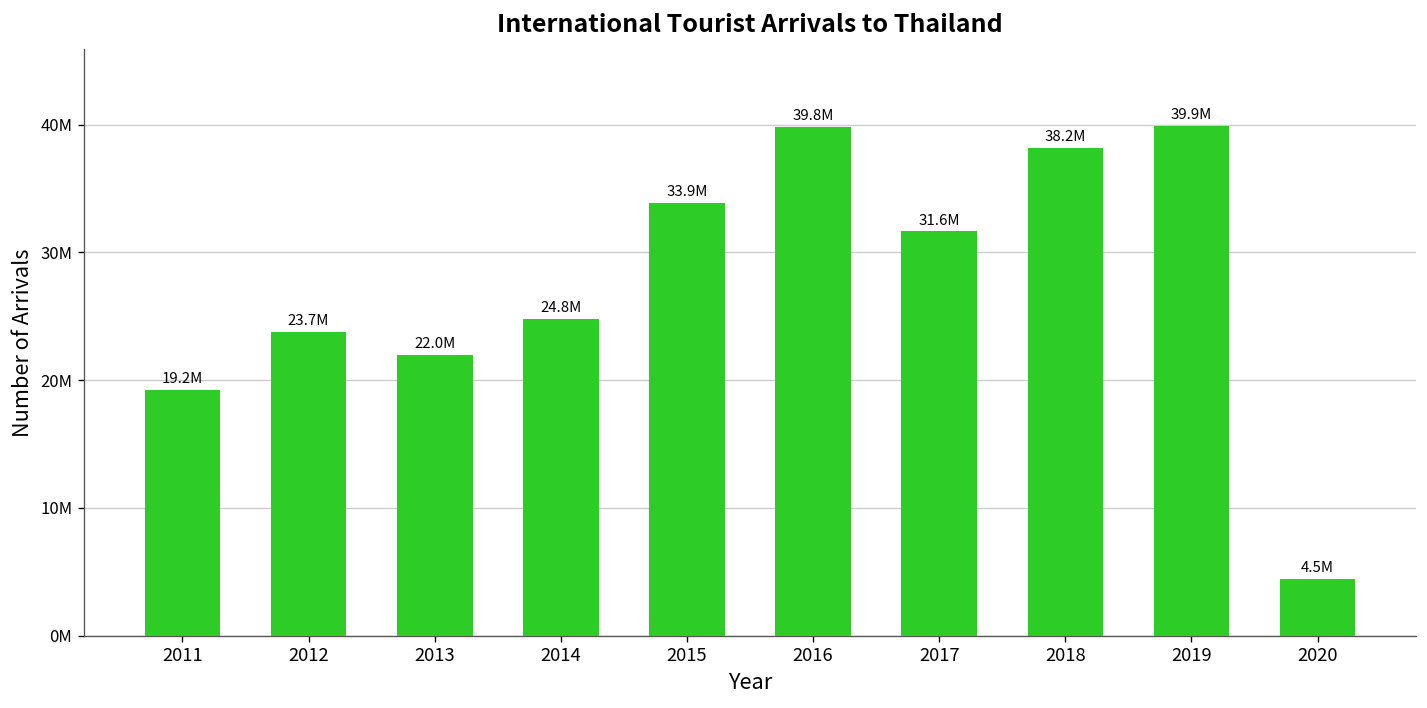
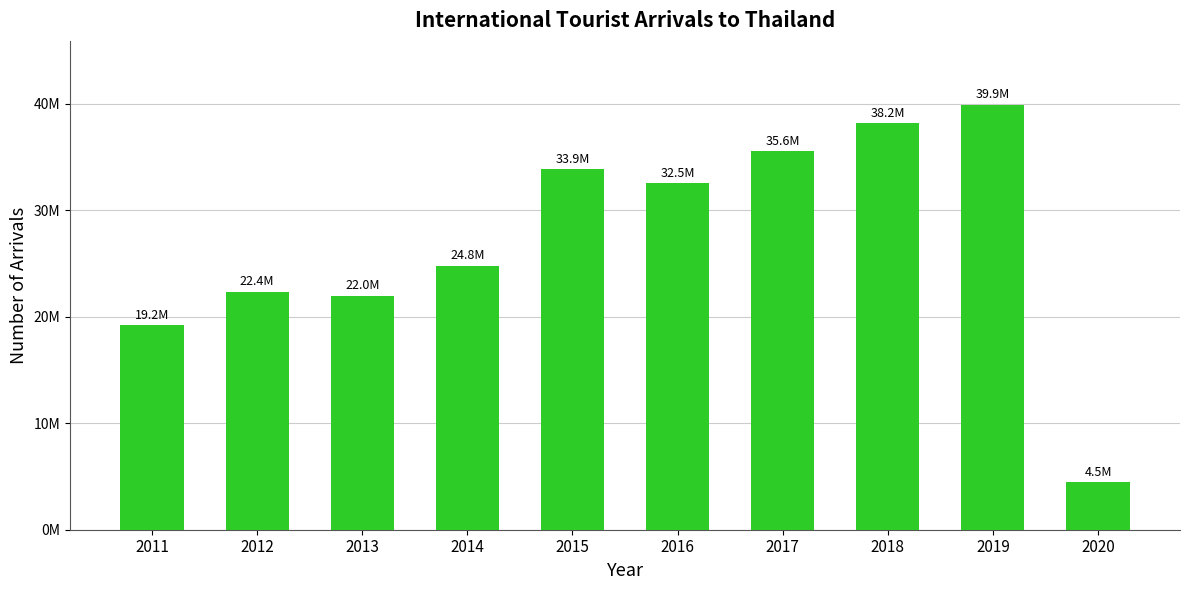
  {
    "2011": "19.2M",
-   "2012": "23.7M",
+   "2012": "22.4M",
    "2013": "22.0M",
    "2014": "24.8M",
    "2015": "33.9M",
-   "2016": "39.8M",
-   "2017": "31.6M",
+   "2016": "32.5M",
+   "2017": "35.6M",
    "2018": "38.2M",
    "2019": "39.9M",
    "2020": "4.5M"
  }
